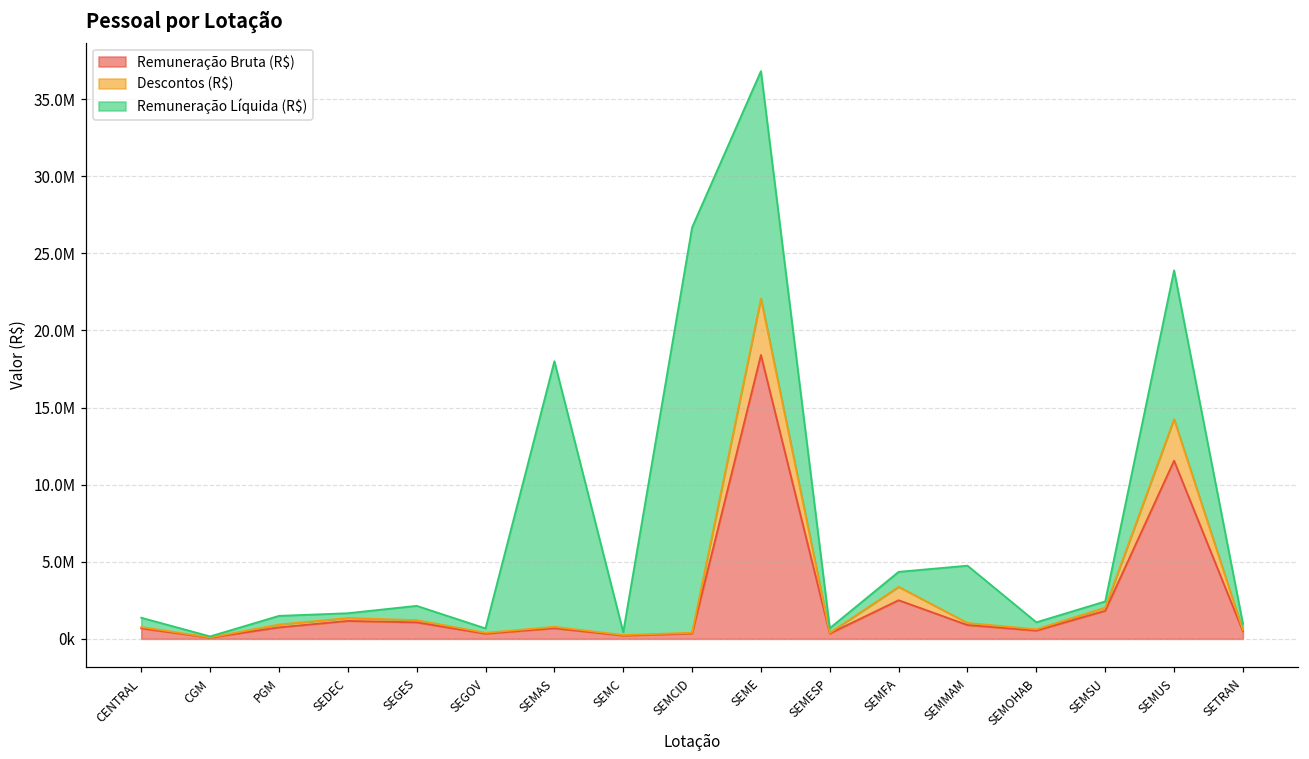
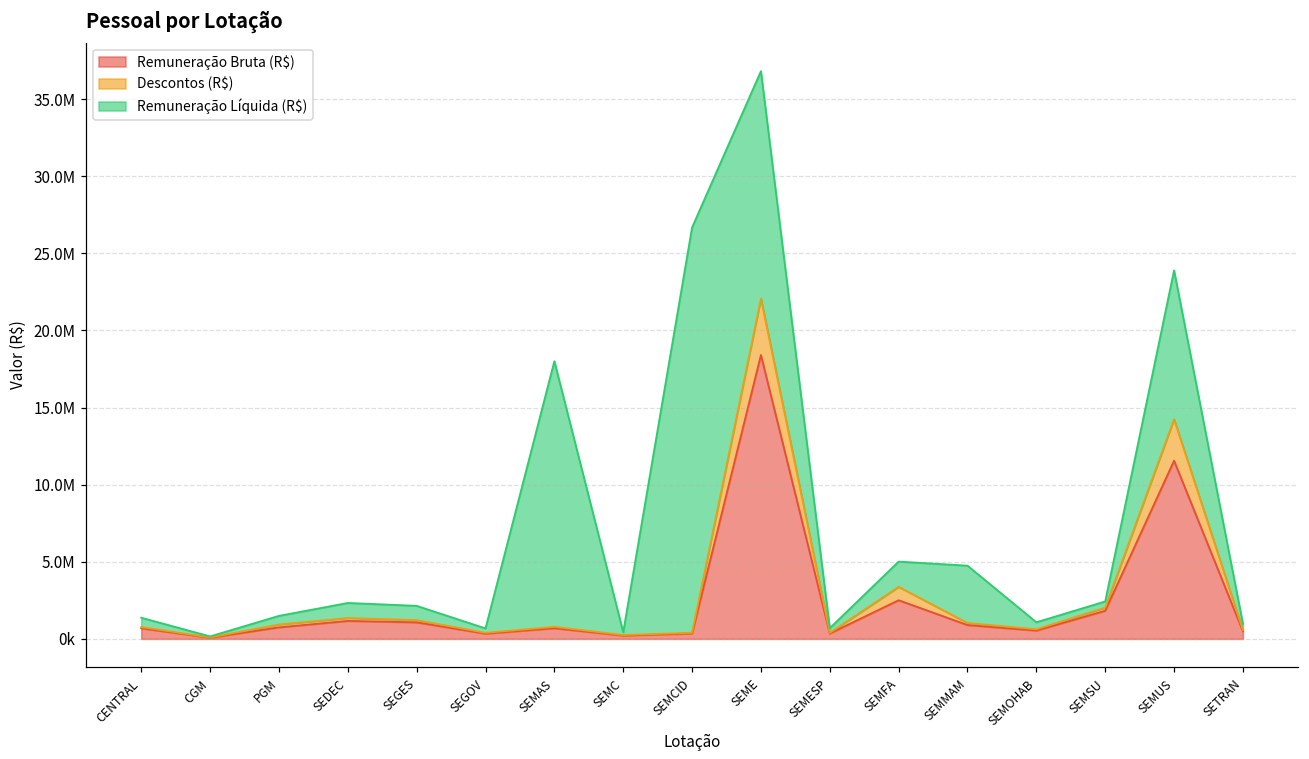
  {
    "Remuneração Bruta (R$)": {
      "SEDEC": 1200000,
      "SEME": 18400000,
      "SEMFA": 2500000,
      "SEMSU": 1800000,
      "SEMUS": 11600000
    },
    "Descontos (R$)": {
      "SEDEC": 200000,
      "SEME": 3700000,
      "SEMFA": 900000,
      "SEMSU": 200000,
      "SEMUS": 2700000
    },
    "Remuneração Líquida (R$)": {
      "CENTRAL": 600000,
      "PGM": 600000,
-     "SEDEC": 300000,
+     "SEDEC": 1000000,
      "SEGES": 900000,
      "SEGOV": 300000,
      "SEMAS": 17200000,
      "SEMC": 200000,
      "SEMCID": 26300000,
      "SEME": 14700000,
      "SEMESP": 300000,
-     "SEMFA": 1000000,
+     "SEMFA": 1600000,
      "SEMMAM": 3700000,
      "SEMOHAB": 500000,
      "SEMSU": 400000,
      "SEMUS": 9700000,
      "SETRAN": 400000
    }
  }
